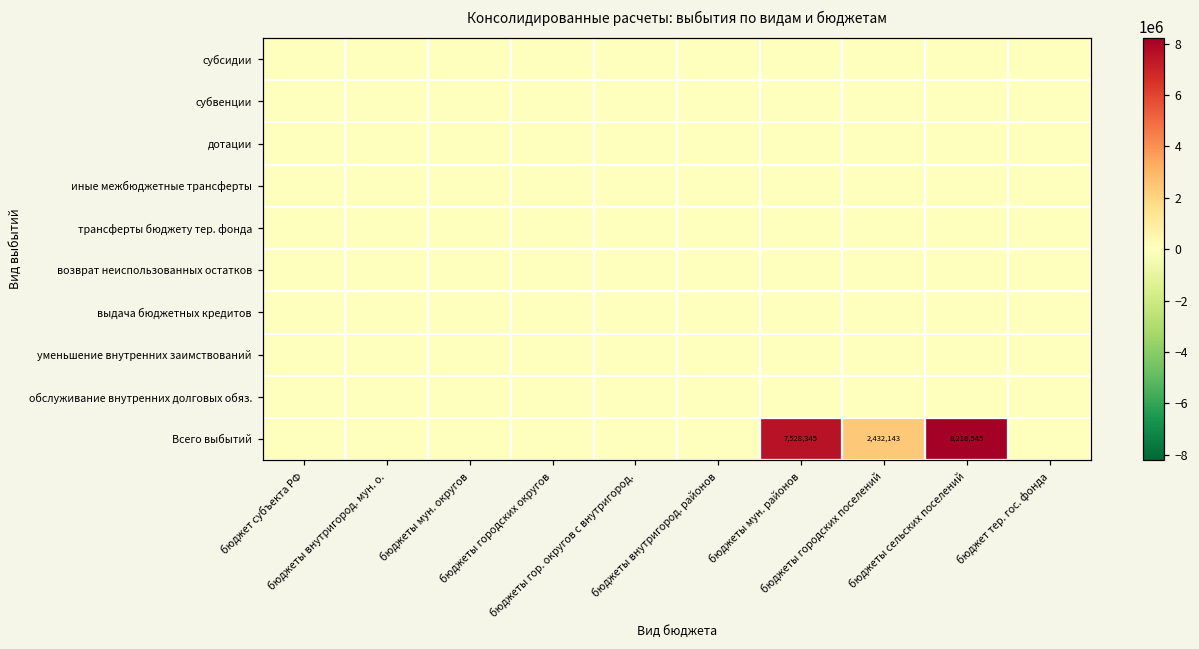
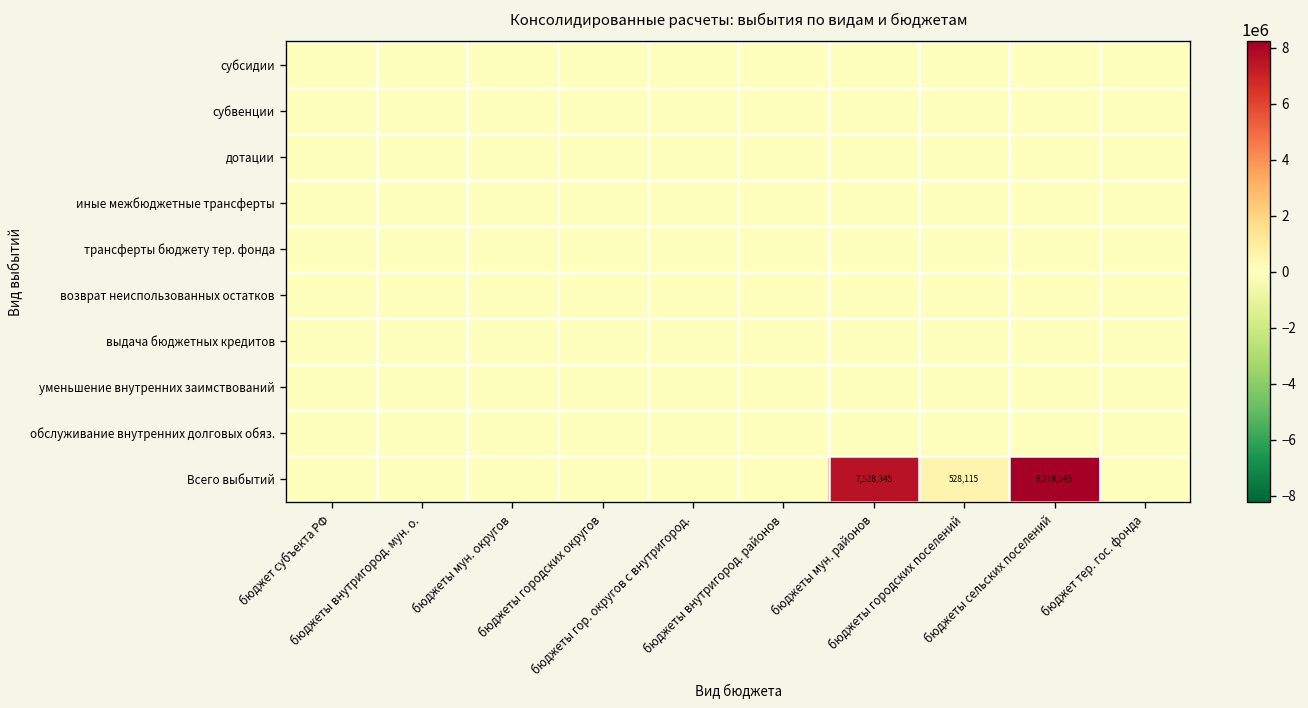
  {
    "Всего выбытий": {
      "бюджеты мун. районов": "7,528,345",
-     "бюджеты городских поселений": "2,432,143",
+     "бюджеты городских поселений": "528,115",
      "бюджеты сельских поселений": "8,218,545"
    }
  }
